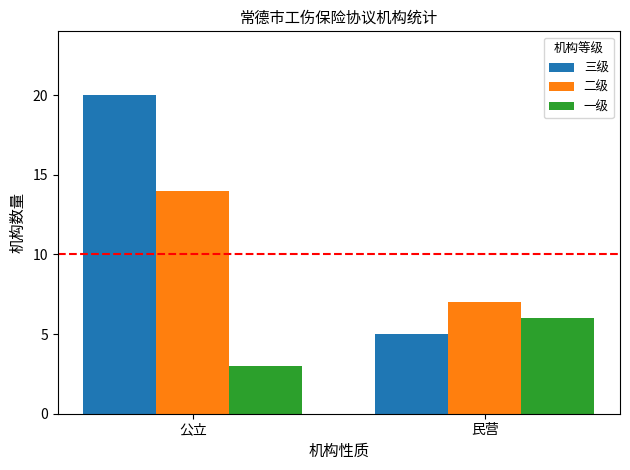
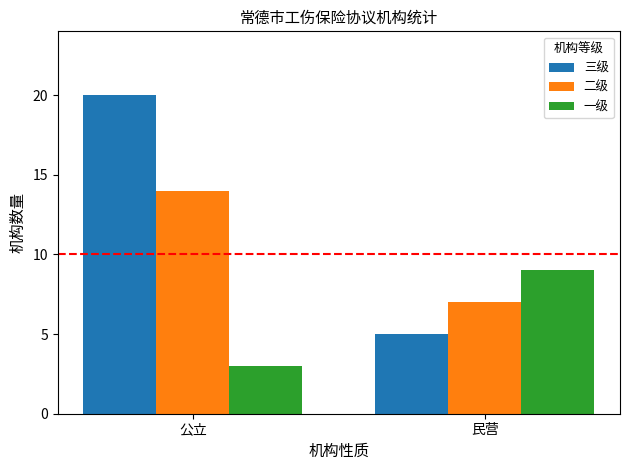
  {
    "三级": {
      "公立": 20,
      "民营": 5
    },
    "二级": {
      "公立": 14,
      "民营": 7
    },
    "一级": {
      "公立": 3,
-     "民营": 6
+     "民营": 9
    }
  }
